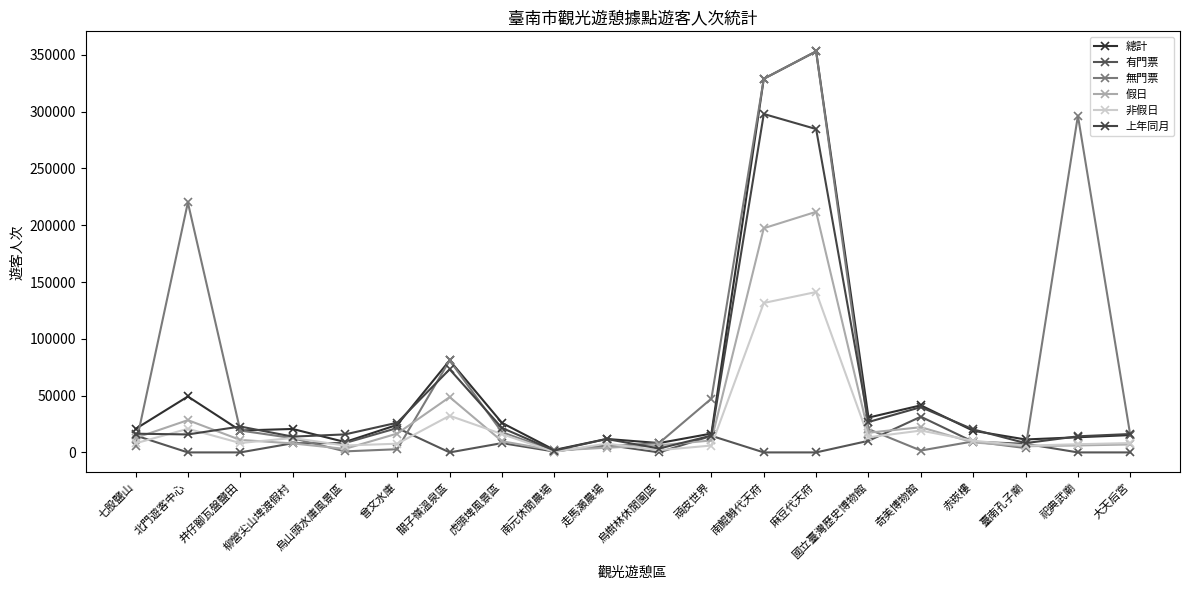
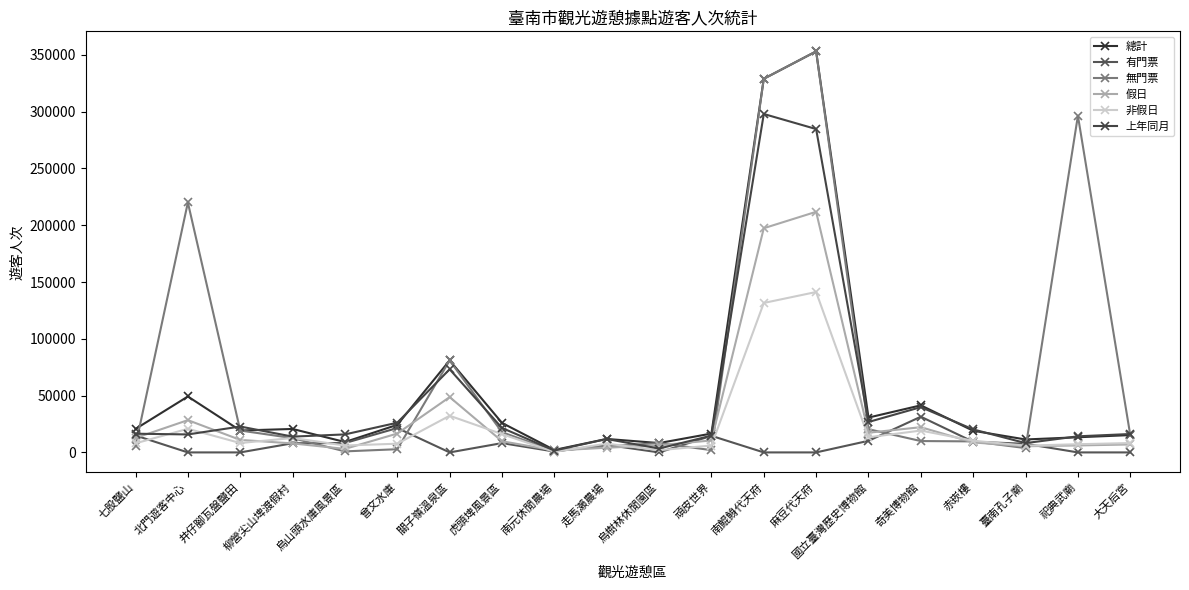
  {
    "無門票": {
      "七股鹽山": 6000,
      "北門遊客中心": 220000,
      "曾文水庫": 3000,
-     "頑皮世界": 47000,
+     "頑皮世界": 2000,
      "國立臺灣歷史博物館": 20000,
-     "奇美博物館": 2000,
+     "奇美博物館": 10000,
      "祀典武廟": 296000
    }
  }
